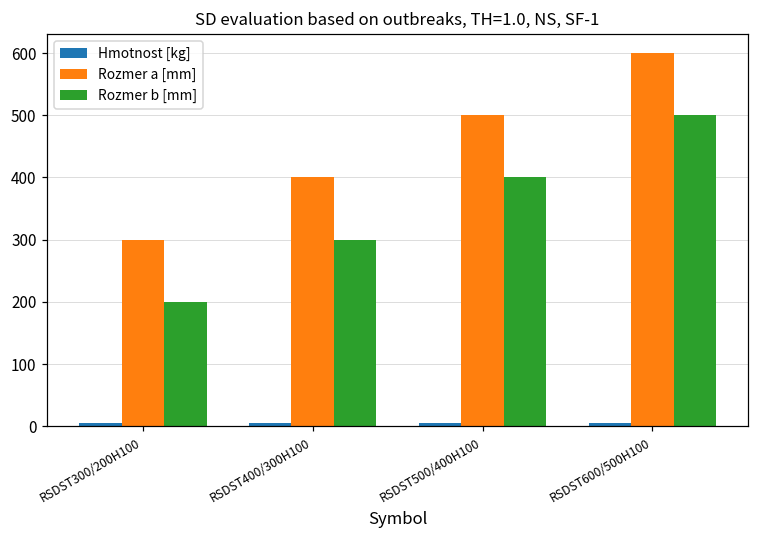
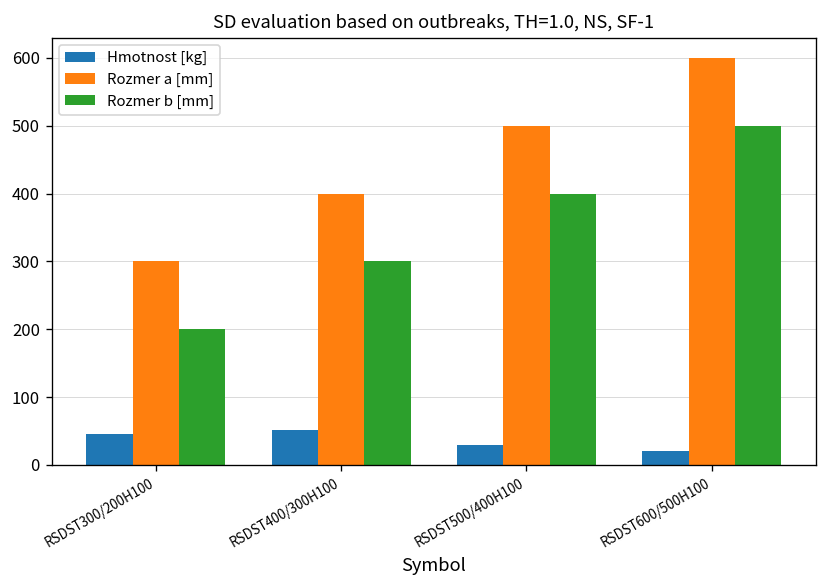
  {
    "Hmotnost [kg]": {
-     "RSDST300/200H100": 0,
-     "RSDST400/300H100": 0,
-     "RSDST500/400H100": 0,
-     "RSDST600/500H100": 10
+     "RSDST300/200H100": 50,
+     "RSDST400/300H100": 50,
+     "RSDST500/400H100": 30,
+     "RSDST600/500H100": 20
    },
    "Rozmer a [mm]": {
      "RSDST300/200H100": 300,
      "RSDST400/300H100": 400,
      "RSDST500/400H100": 500,
      "RSDST600/500H100": 600
    },
    "Rozmer b [mm]": {
      "RSDST300/200H100": 200,
      "RSDST400/300H100": 300,
      "RSDST500/400H100": 400,
      "RSDST600/500H100": 500
    }
  }
